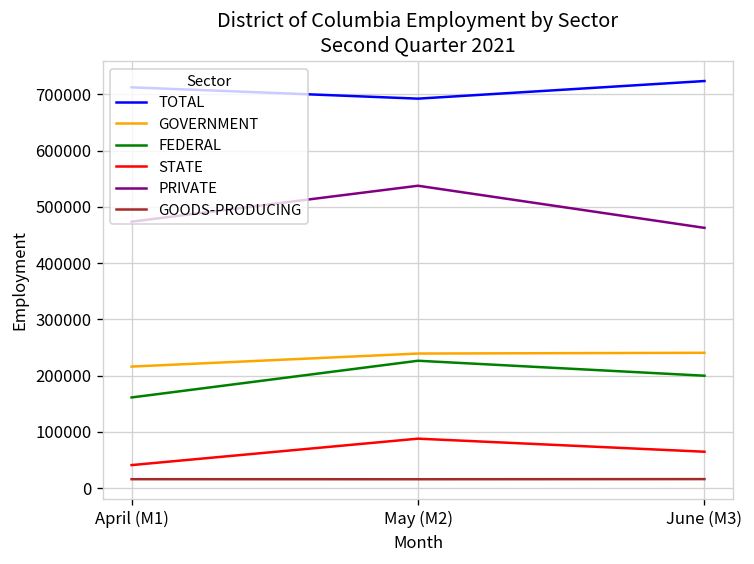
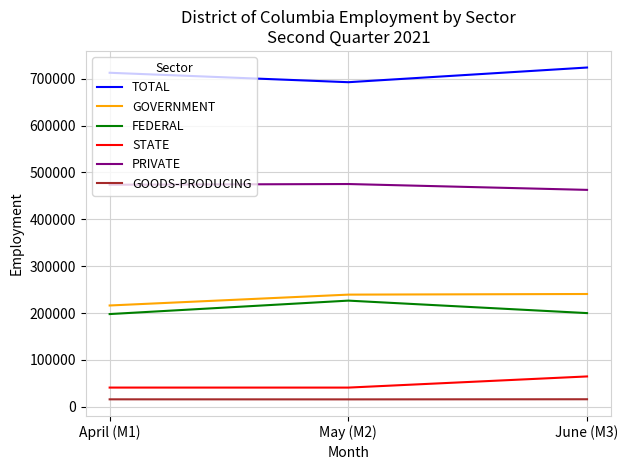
  {
    "TOTAL": {
      "May (M2)": 690000,
      "June (M3)": 720000
    },
    "GOVERNMENT": {
      "April (M1)": 220000,
      "May (M2)": 240000,
      "June (M3)": 240000
    },
    "FEDERAL": {
-     "April (M1)": 160000,
+     "April (M1)": 200000,
      "May (M2)": 230000,
      "June (M3)": 200000
    },
    "STATE": {
      "April (M1)": 40000,
-     "May (M2)": 90000,
+     "May (M2)": 40000,
      "June (M3)": 60000
    },
    "PRIVATE": {
-     "May (M2)": 540000,
+     "May (M2)": 480000,
      "June (M3)": 460000
    },
    "GOODS-PRODUCING": {
      "April (M1)": 20000,
      "May (M2)": 20000,
      "June (M3)": 20000
    }
  }
